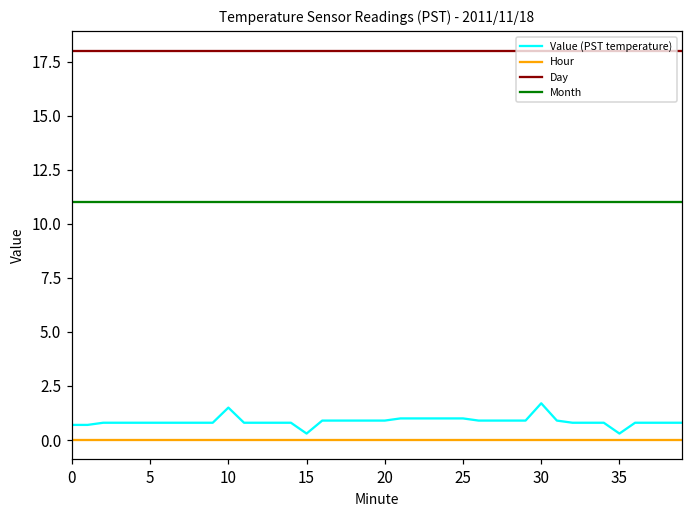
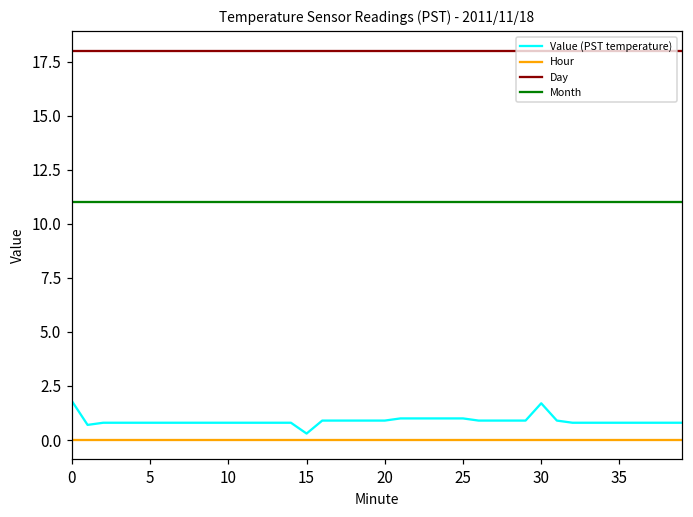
  {
    "Value (PST temperature)": {
-     "0": 0.7,
+     "0": 1.8,
      "5": 0.8,
-     "10": 1.5,
+     "10": 0.8,
      "15": 0.3,
      "20": 0.9,
      "25": 1.0,
      "30": 1.7,
-     "35": 0.3
+     "35": 0.8
    },
    "Hour": {
      "0": 0.0,
      "5": 0.0,
      "10": 0.0,
      "15": 0.0,
      "20": 0.0,
      "25": 0.0,
      "30": 0.0,
      "35": 0.0
    },
    "Day": {
      "0": 18.0,
      "5": 18.0,
      "10": 18.0,
      "15": 18.0,
      "20": 18.0,
      "25": 18.0
    },
    "Month": {
      "0": 11.0,
      "5": 11.0,
      "10": 11.0,
      "15": 11.0,
      "20": 11.0,
      "25": 11.0,
      "30": 11.0,
      "35": 11.0
    }
  }
